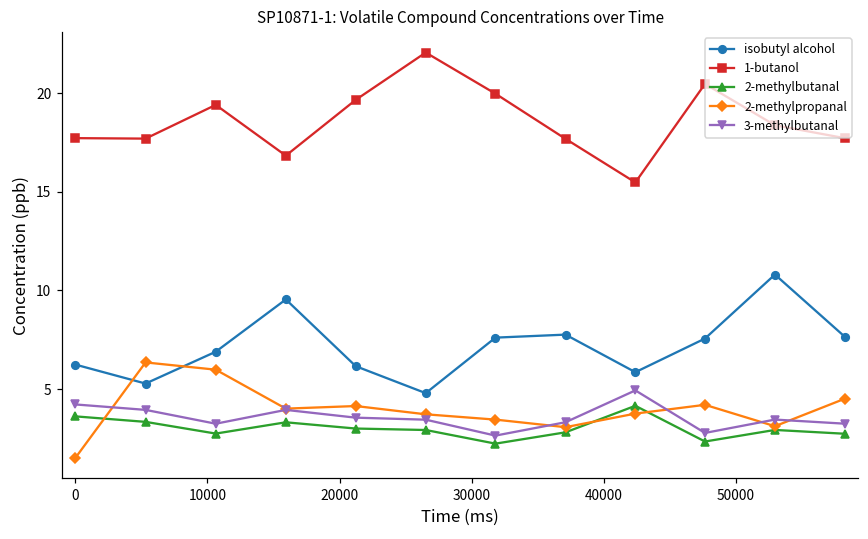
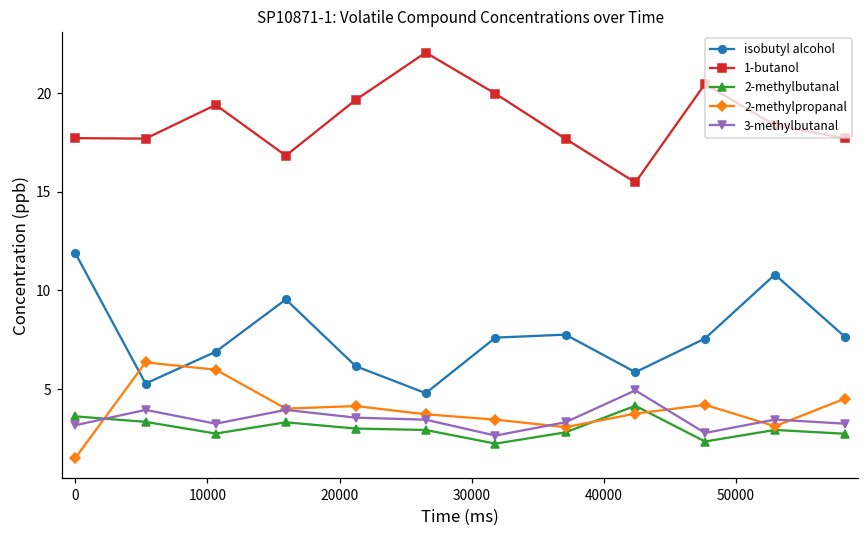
  {
    "isobutyl alcohol": {
-     "0": 6.2
+     "0": 11.9
    },
    "1-butanol": {
      "0": 17.7
    },
    "2-methylbutanal": {
      "0": 3.6
    },
    "2-methylpropanal": {
      "0": 1.5
    },
    "3-methylbutanal": {
-     "0": 4.2
+     "0": 3.2
    }
  }
